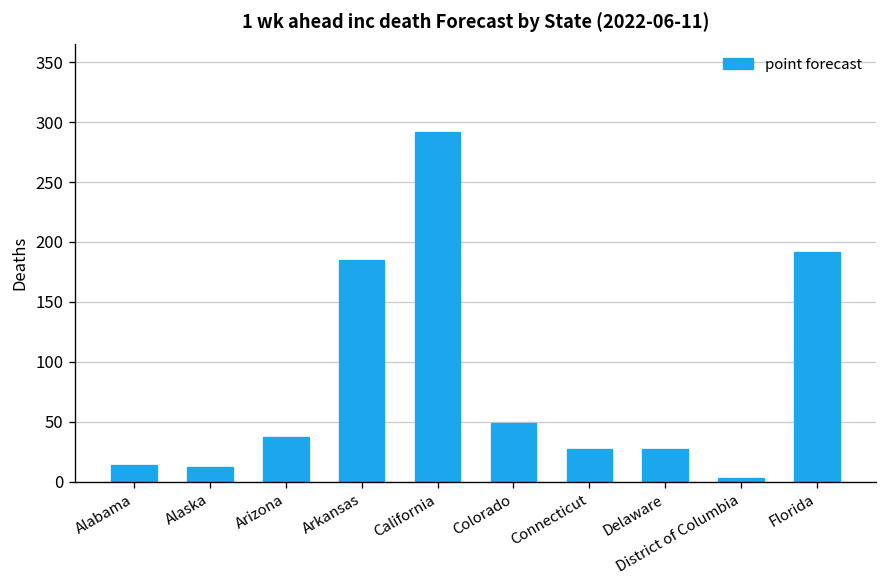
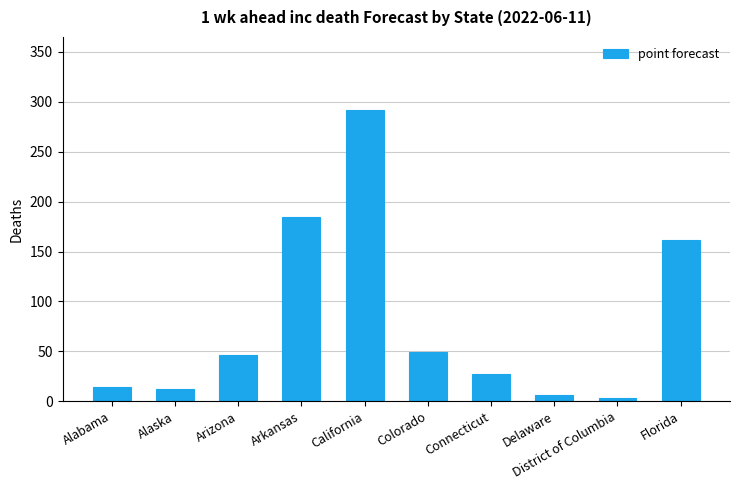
  {
    "Alabama": 10,
    "Alaska": 10,
-   "Arizona": 40,
+   "Arizona": 50,
    "Arkansas": 190,
    "California": 290,
    "Colorado": 50,
    "Connecticut": 30,
-   "Delaware": 30,
+   "Delaware": 10,
    "District of Columbia": 0,
-   "Florida": 190
+   "Florida": 160
  }
